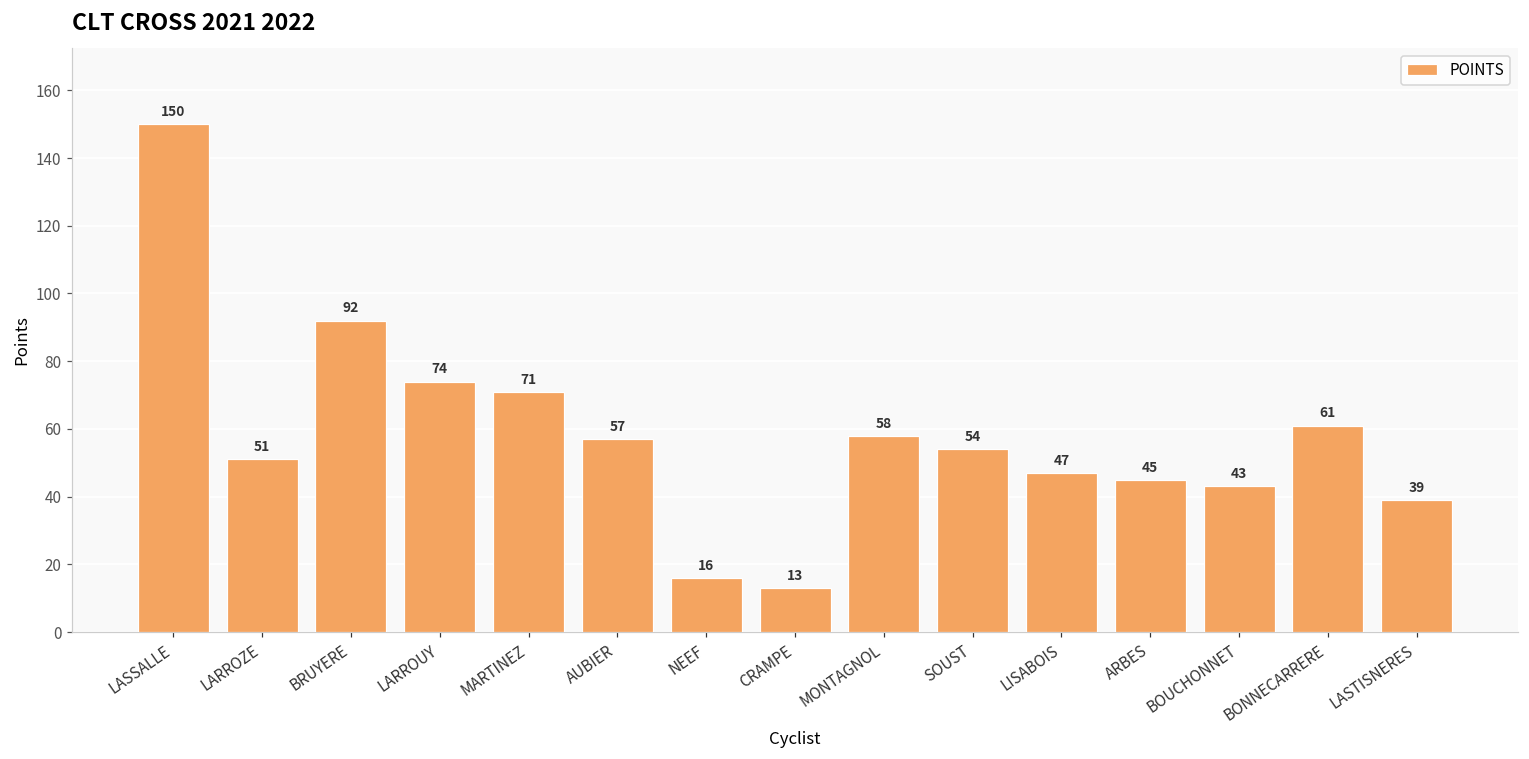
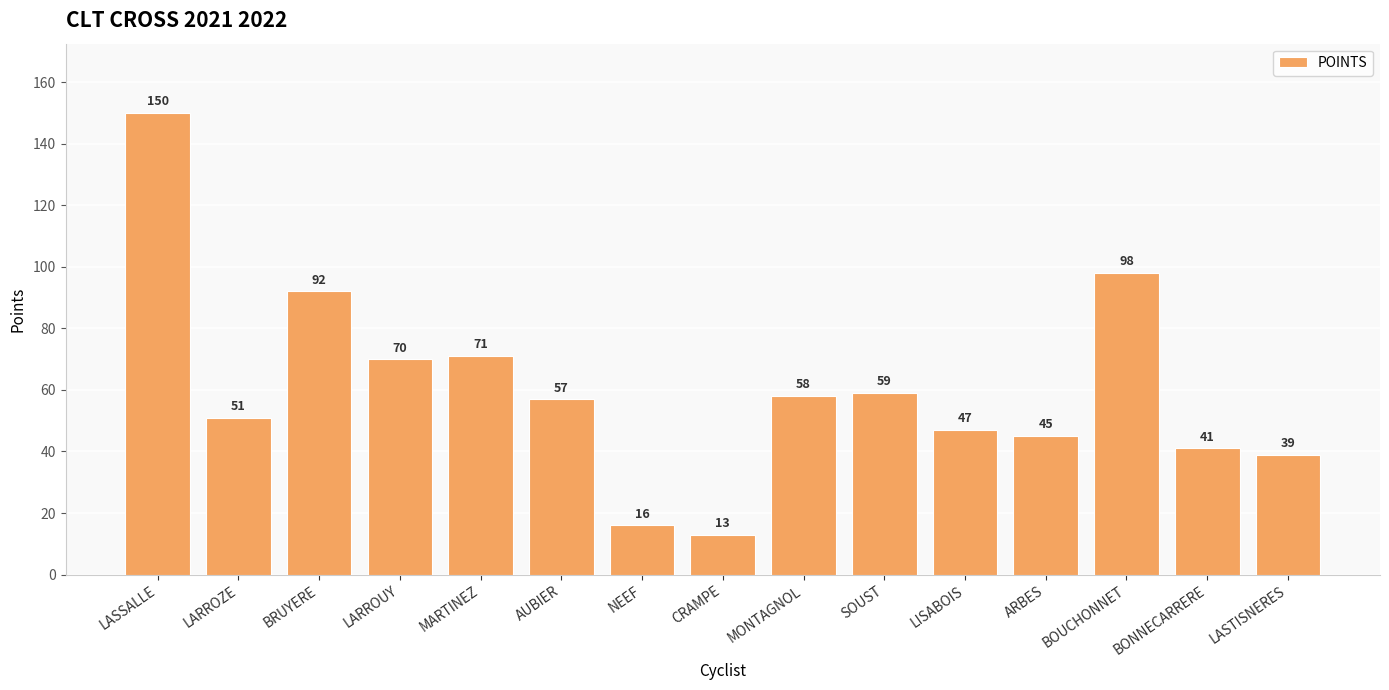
  {
    "LASSALLE": 150,
    "LARROZE": 51,
    "BRUYERE": 92,
-   "LARROUY": 74,
+   "LARROUY": 70,
    "MARTINEZ": 71,
    "AUBIER": 57,
    "NEEF": 16,
    "CRAMPE": 13,
    "MONTAGNOL": 58,
-   "SOUST": 54,
+   "SOUST": 59,
    "LISABOIS": 47,
    "ARBES": 45,
-   "BOUCHONNET": 43,
-   "BONNECARRERE": 61,
+   "BOUCHONNET": 98,
+   "BONNECARRERE": 41,
    "LASTISNERES": 39
  }
